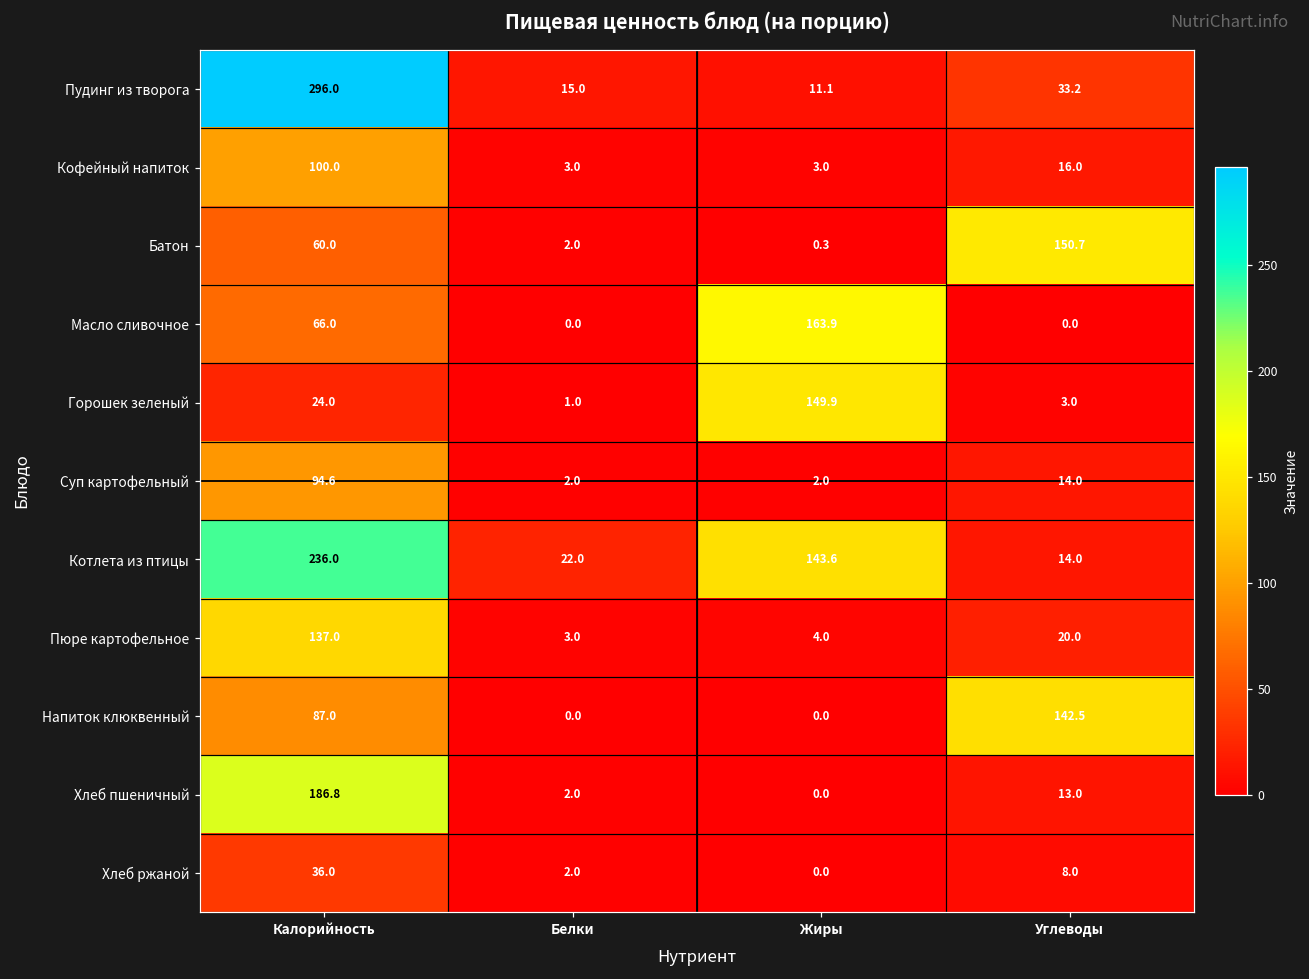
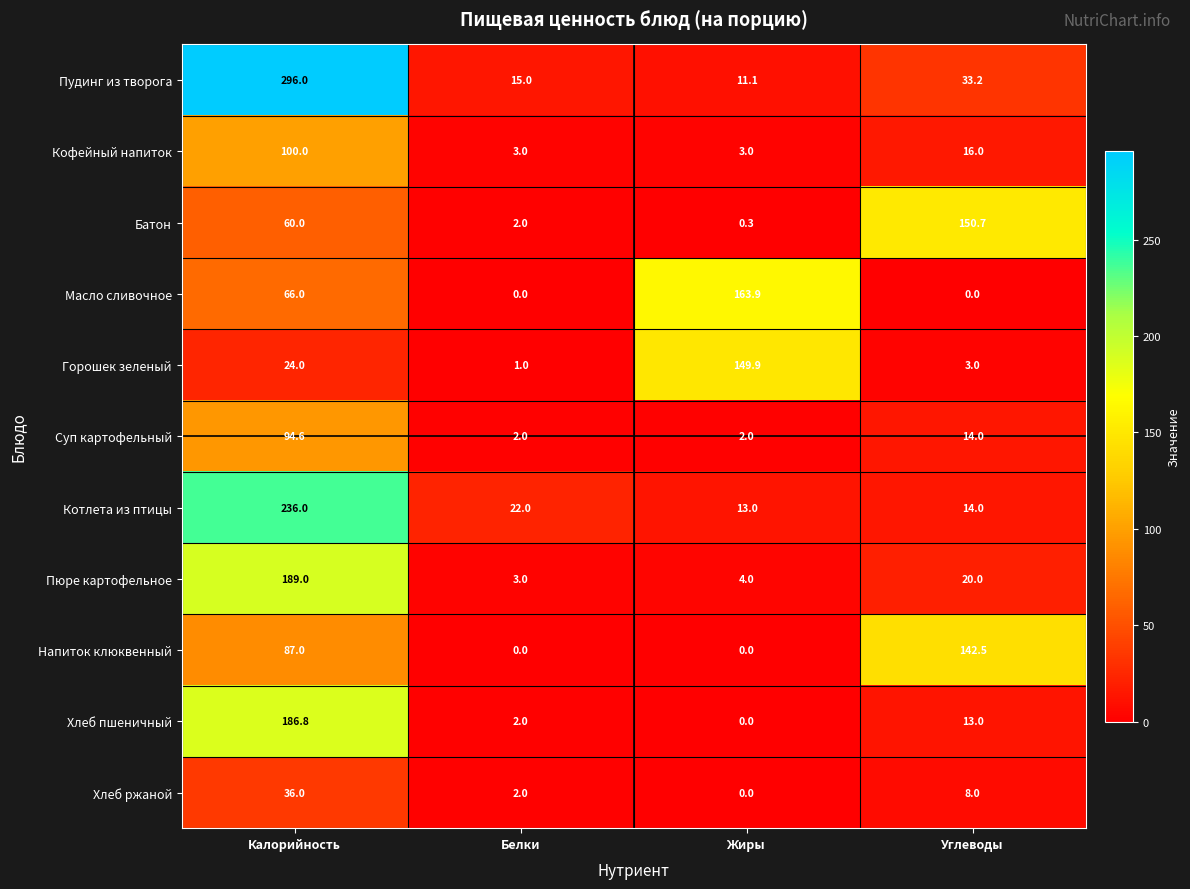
  {
    "Пудинг из творога": {
      "Калорийность": 296.0,
      "Белки": 15.0,
      "Жиры": 11.1,
      "Углеводы": 33.2
    },
    "Кофейный напиток": {
      "Калорийность": 100.0,
      "Белки": 3.0,
      "Жиры": 3.0,
      "Углеводы": 16.0
    },
    "Батон": {
      "Калорийность": 60.0,
      "Белки": 2.0,
      "Жиры": 0.3,
      "Углеводы": 150.7
    },
    "Масло сливочное": {
      "Калорийность": 66.0,
      "Белки": 0.0,
      "Жиры": 163.9,
      "Углеводы": 0.0
    },
    "Горошек зеленый": {
      "Калорийность": 24.0,
      "Белки": 1.0,
      "Жиры": 149.9,
      "Углеводы": 3.0
    },
    "Суп картофельный": {
      "Калорийность": 94.6,
      "Белки": 2.0,
      "Жиры": 2.0,
      "Углеводы": 14.0
    },
    "Котлета из птицы": {
      "Калорийность": 236.0,
      "Белки": 22.0,
-     "Жиры": 143.6,
+     "Жиры": 13.0,
      "Углеводы": 14.0
    },
    "Пюре картофельное": {
-     "Калорийность": 137.0,
+     "Калорийность": 189.0,
      "Белки": 3.0,
      "Жиры": 4.0,
      "Углеводы": 20.0
    },
    "Напиток клюквенный": {
      "Калорийность": 87.0,
      "Белки": 0.0,
      "Жиры": 0.0,
      "Углеводы": 142.5
    },
    "Хлеб пшеничный": {
      "Калорийность": 186.8,
      "Белки": 2.0,
      "Жиры": 0.0,
      "Углеводы": 13.0
    },
    "Хлеб ржаной": {
      "Калорийность": 36.0,
      "Белки": 2.0,
      "Жиры": 0.0,
      "Углеводы": 8.0
    }
  }
